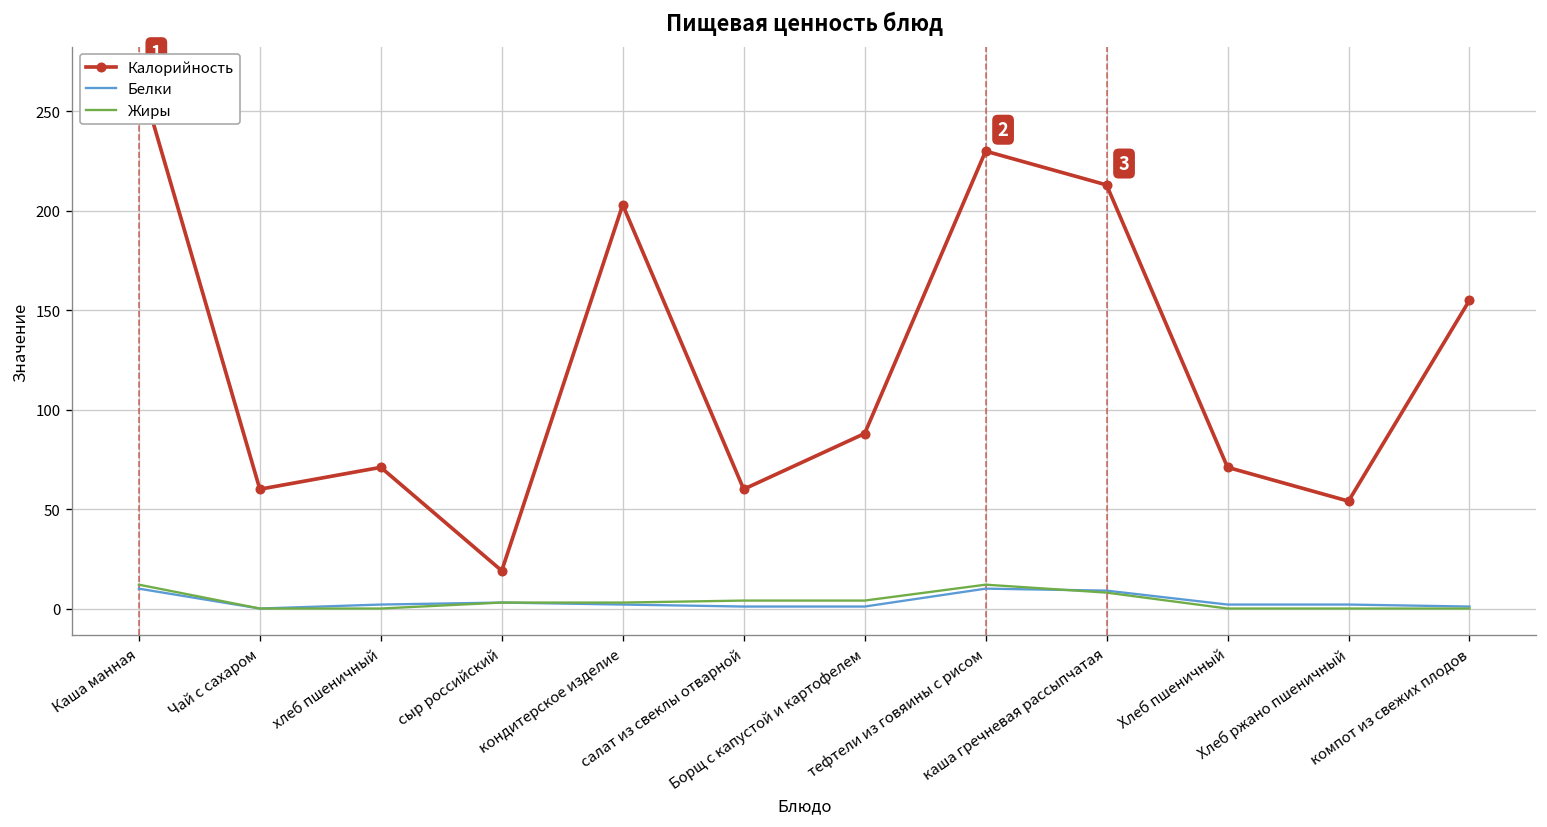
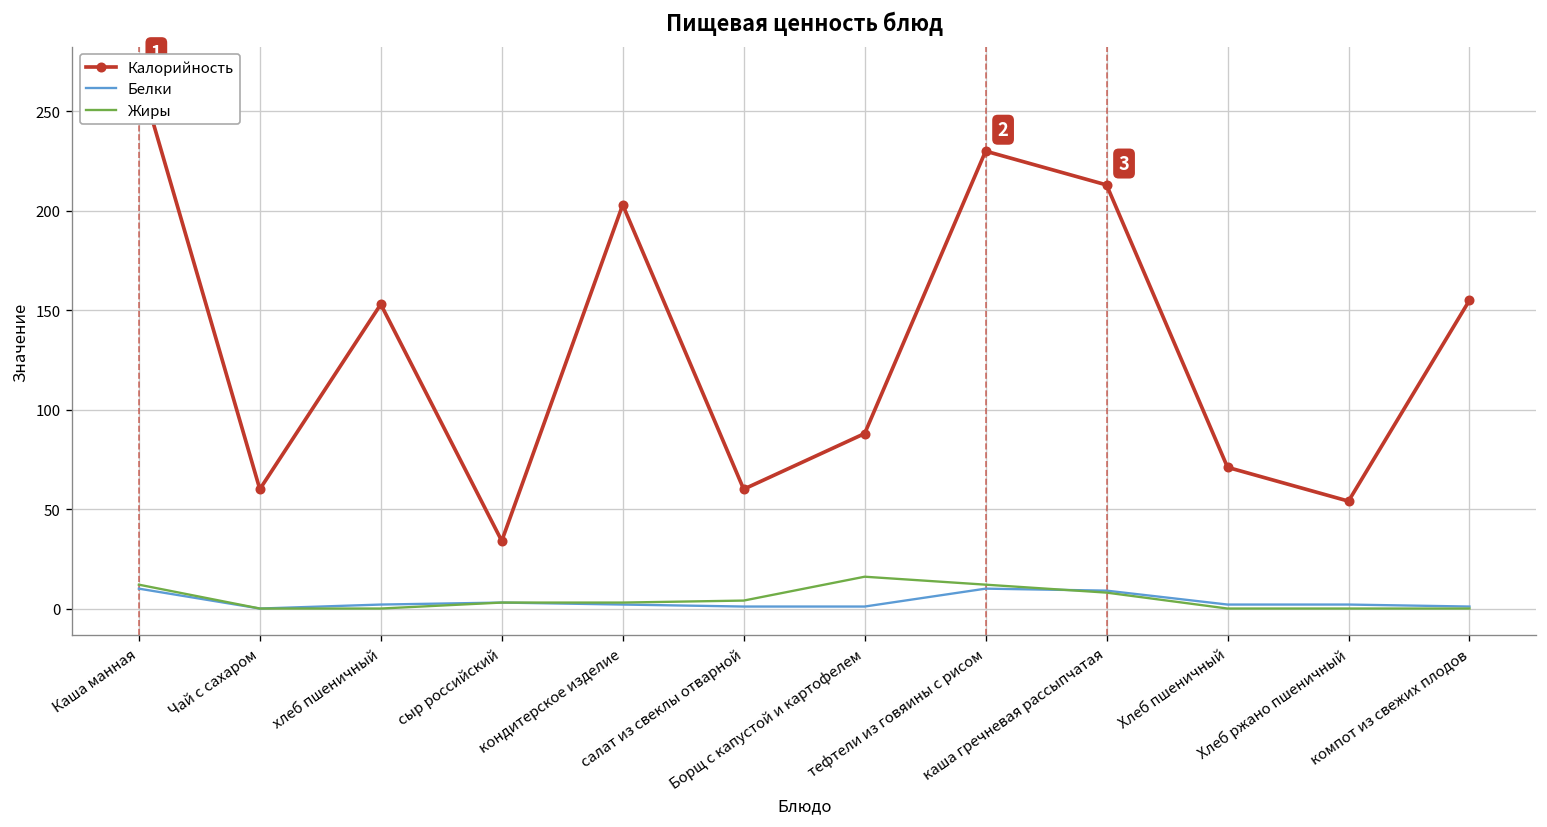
  {
    "Калорийность": {
      "Чай с сахаром": 60,
-     "хлеб пшеничный": 71,
-     "сыр российский": 19,
+     "хлеб пшеничный": 153,
+     "сыр российский": 34,
      "кондитерское изделие": 203,
      "салат из свеклы отварной": 60,
      "Борщ с капустой и картофелем": 88,
      "Хлеб пшеничный": 71,
      "Хлеб ржано пшеничный": 54,
      "компот из свежих плодов": 155
    },
    "Белки": {
      "Каша манная": 10,
      "хлеб пшеничный": 2,
      "салат из свеклы отварной": 1,
      "Борщ с капустой и картофелем": 1,
      "тефтели из говяины с рисом": 10,
      "Хлеб пшеничный": 2,
      "Хлеб ржано пшеничный": 2
    },
    "Жиры": {
      "Каша манная": 12,
      "хлеб пшеничный": 0,
      "салат из свеклы отварной": 4,
-     "Борщ с капустой и картофелем": 4,
+     "Борщ с капустой и картофелем": 16,
      "тефтели из говяины с рисом": 12,
      "Хлеб пшеничный": 0,
      "Хлеб ржано пшеничный": 0
    }
  }
